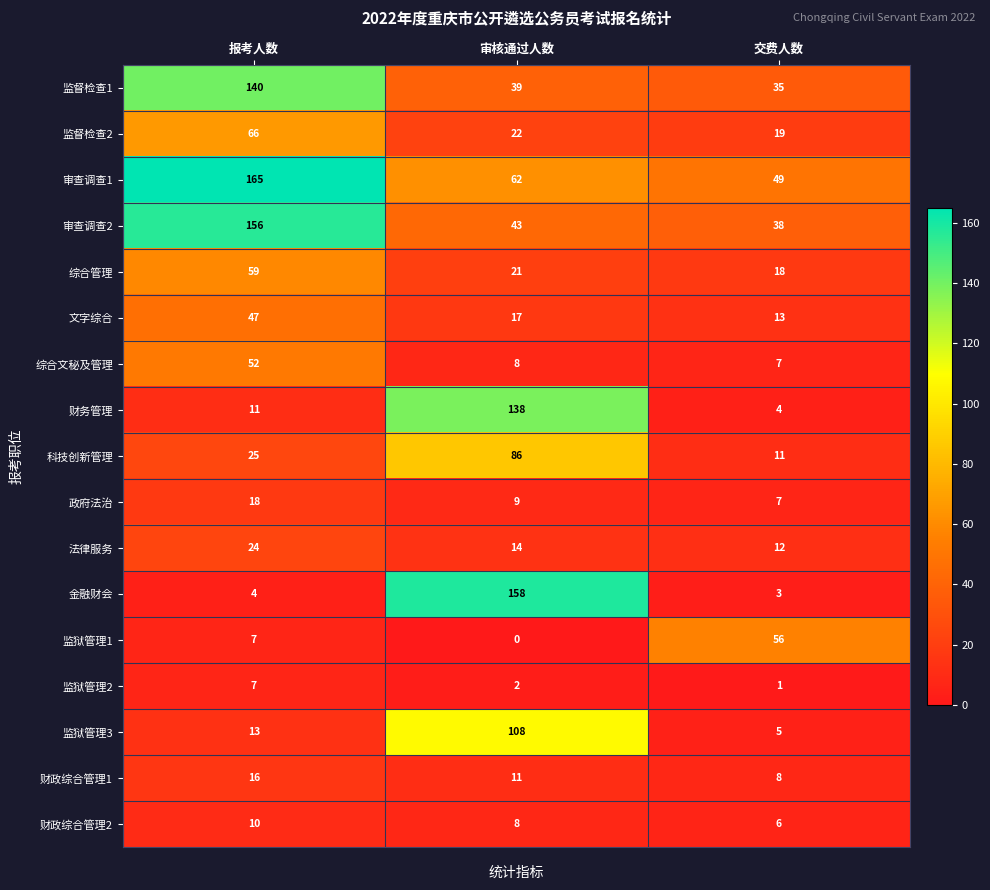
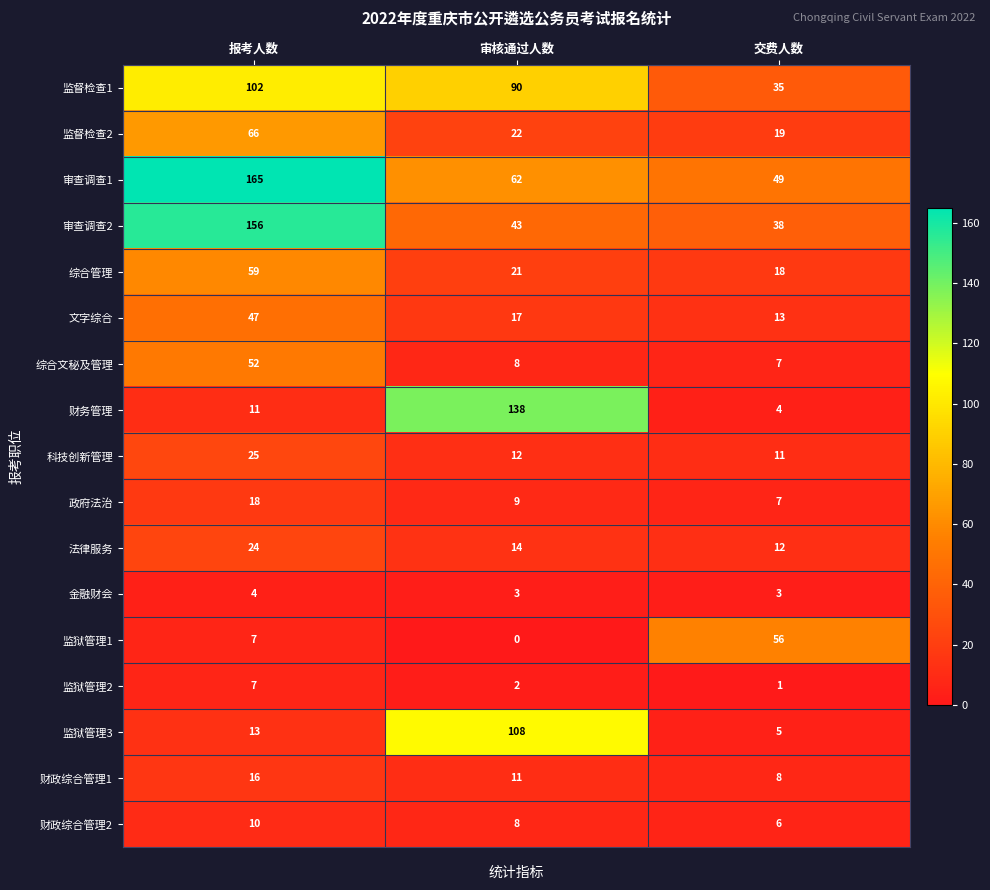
  {
    "监督检查1": {
-     "报考人数": 140,
-     "审核通过人数": 39,
+     "报考人数": 102,
+     "审核通过人数": 90,
      "交费人数": 35
    },
    "监督检查2": {
      "报考人数": 66,
      "审核通过人数": 22,
      "交费人数": 19
    },
    "审查调查1": {
      "报考人数": 165,
      "审核通过人数": 62,
      "交费人数": 49
    },
    "审查调查2": {
      "报考人数": 156,
      "审核通过人数": 43,
      "交费人数": 38
    },
    "综合管理": {
      "报考人数": 59,
      "审核通过人数": 21,
      "交费人数": 18
    },
    "文字综合": {
      "报考人数": 47,
      "审核通过人数": 17,
      "交费人数": 13
    },
    "综合文秘及管理": {
      "报考人数": 52,
      "审核通过人数": 8,
      "交费人数": 7
    },
    "财务管理": {
      "报考人数": 11,
      "审核通过人数": 138,
      "交费人数": 4
    },
    "科技创新管理": {
      "报考人数": 25,
-     "审核通过人数": 86,
+     "审核通过人数": 12,
      "交费人数": 11
    },
    "政府法治": {
      "报考人数": 18,
      "审核通过人数": 9,
      "交费人数": 7
    },
    "法律服务": {
      "报考人数": 24,
      "审核通过人数": 14,
      "交费人数": 12
    },
    "金融财会": {
      "报考人数": 4,
-     "审核通过人数": 158,
+     "审核通过人数": 3,
      "交费人数": 3
    },
    "监狱管理1": {
      "报考人数": 7,
      "审核通过人数": 0,
      "交费人数": 56
    },
    "监狱管理2": {
      "报考人数": 7,
      "审核通过人数": 2,
      "交费人数": 1
    },
    "监狱管理3": {
      "报考人数": 13,
      "审核通过人数": 108,
      "交费人数": 5
    },
    "财政综合管理1": {
      "报考人数": 16,
      "审核通过人数": 11,
      "交费人数": 8
    },
    "财政综合管理2": {
      "报考人数": 10,
      "审核通过人数": 8,
      "交费人数": 6
    }
  }
